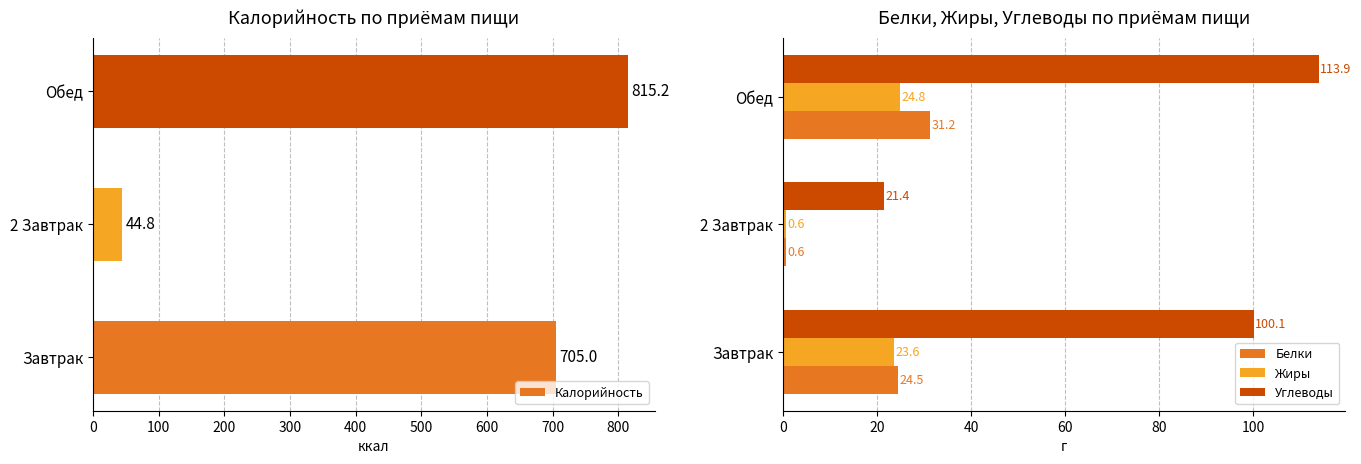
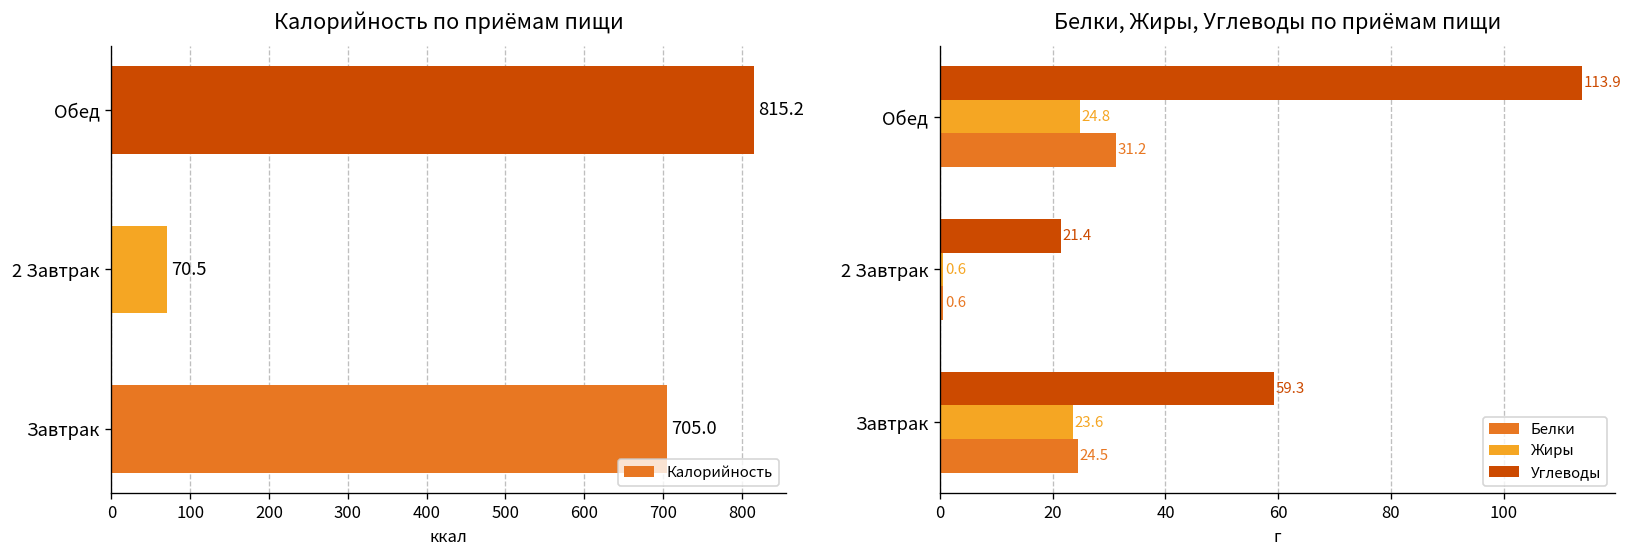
  {
    "Калорийность по приёмам пищи": {
      "Обед": 815.2,
-     "2 Завтрак": 44.8,
+     "2 Завтрак": 70.5,
      "Завтрак": 705.0
    },
    "Белки, Жиры, Углеводы по приёмам пищи": {
      "Углеводы": {
        "Обед": 113.9,
        "2 Завтрак": 21.4,
-       "Завтрак": 100.1
+       "Завтрак": 59.3
      }
    }
  }
